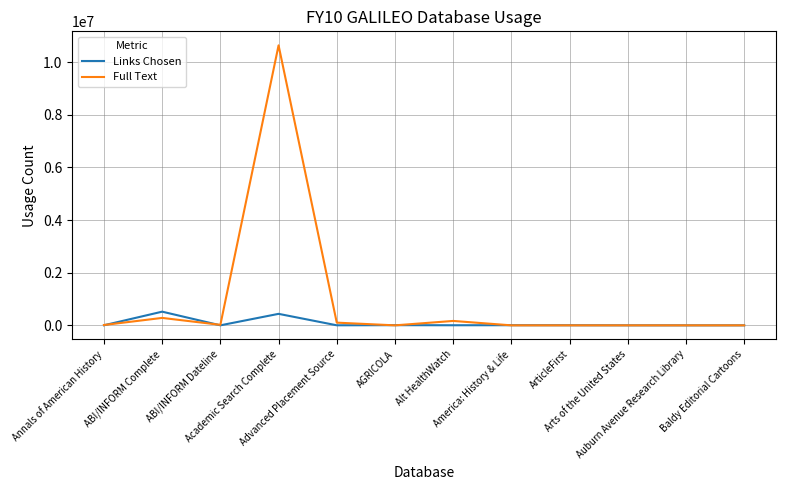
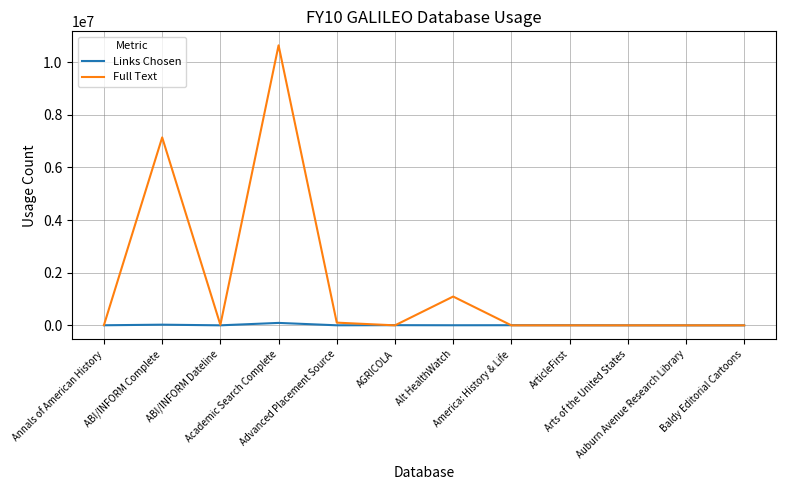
  {
    "Links Chosen": {
-     "ABI/INFORM Complete": 500000,
-     "Academic Search Complete": 400000,
+     "ABI/INFORM Complete": 0,
+     "Academic Search Complete": 100000,
      "Advanced Placement Source": 0,
      "Alt HealthWatch": 0
    },
    "Full Text": {
-     "ABI/INFORM Complete": 300000,
+     "ABI/INFORM Complete": 7100000,
      "Academic Search Complete": 10600000,
      "Advanced Placement Source": 100000,
-     "Alt HealthWatch": 200000
+     "Alt HealthWatch": 1100000
    }
  }
